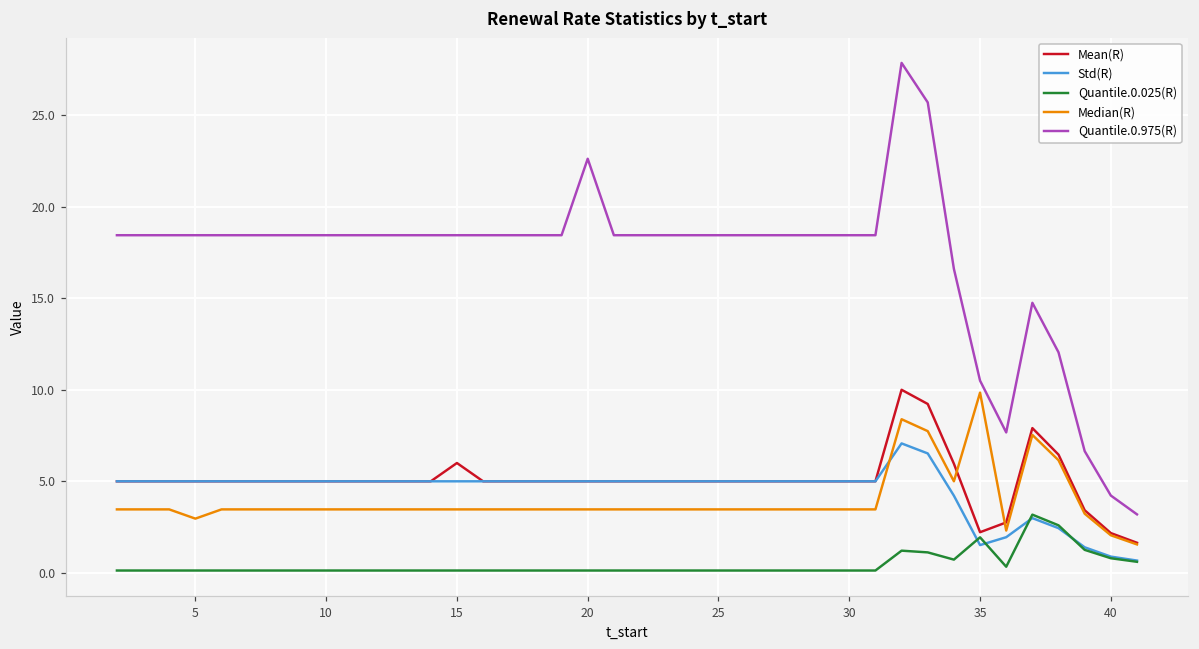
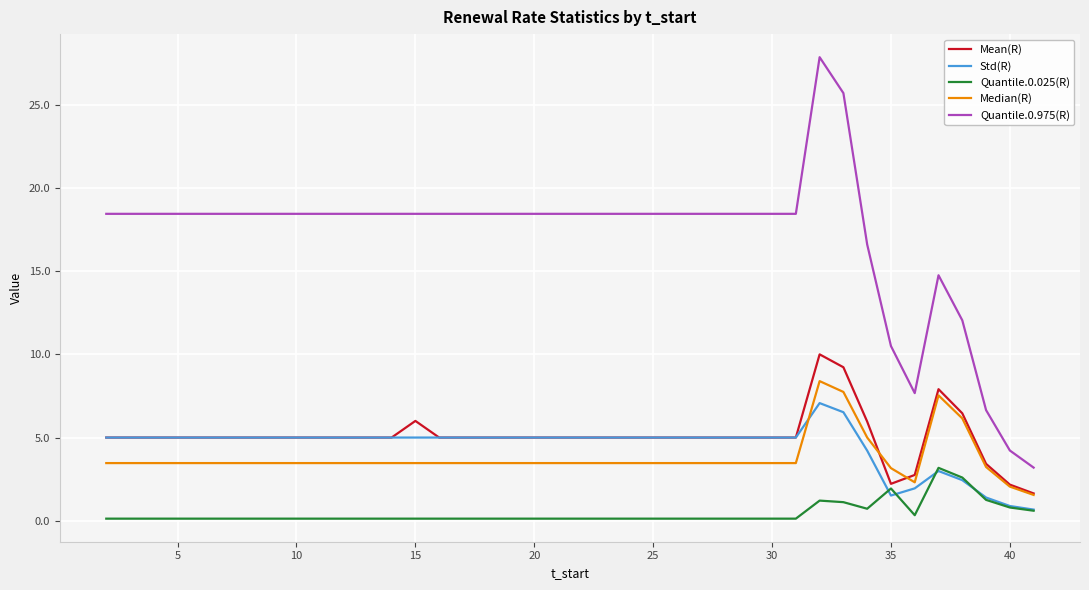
  {
    "Mean(R)": {
      "15": 6.0,
      "35": 2.2
    },
    "Std(R)": {
      "15": 5.0,
      "35": 1.5
    },
    "Quantile.0.025(R)": {
      "5": 0.1,
      "10": 0.1,
      "15": 0.1,
      "20": 0.1,
      "25": 0.1,
      "30": 0.1,
      "35": 1.9
    },
    "Median(R)": {
-     "5": 3.0,
+     "5": 3.5,
      "10": 3.5,
      "15": 3.5,
      "20": 3.5,
      "25": 3.5,
      "30": 3.5,
-     "35": 9.8
+     "35": 3.2
    },
    "Quantile.0.975(R)": {
      "5": 18.4,
      "10": 18.4,
      "15": 18.4,
-     "20": 22.6,
+     "20": 18.4,
      "25": 18.4,
      "30": 18.4,
      "35": 10.5,
      "40": 4.2
    }
  }
